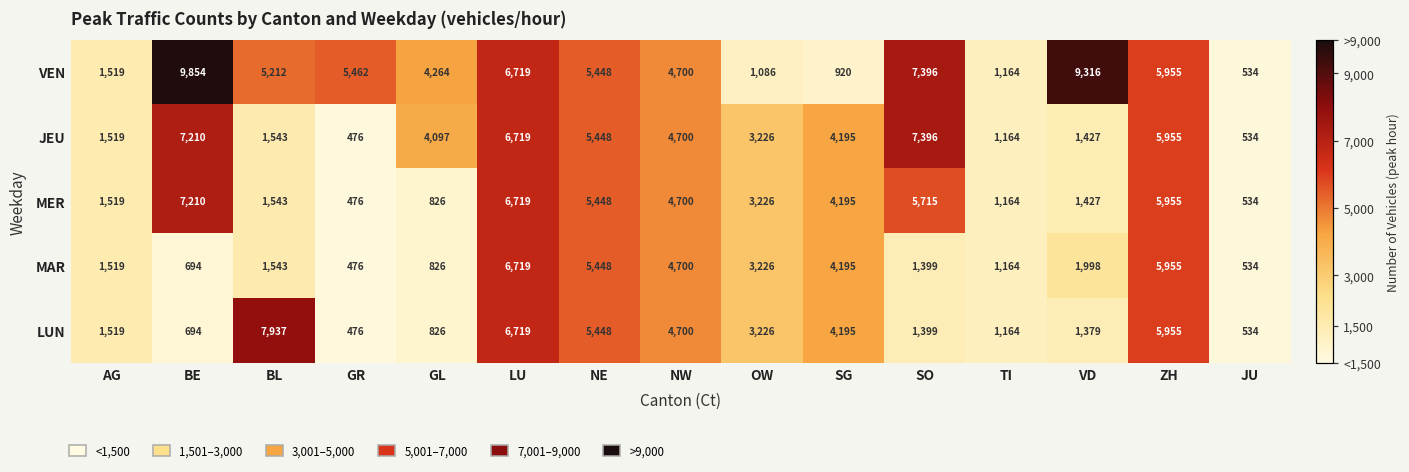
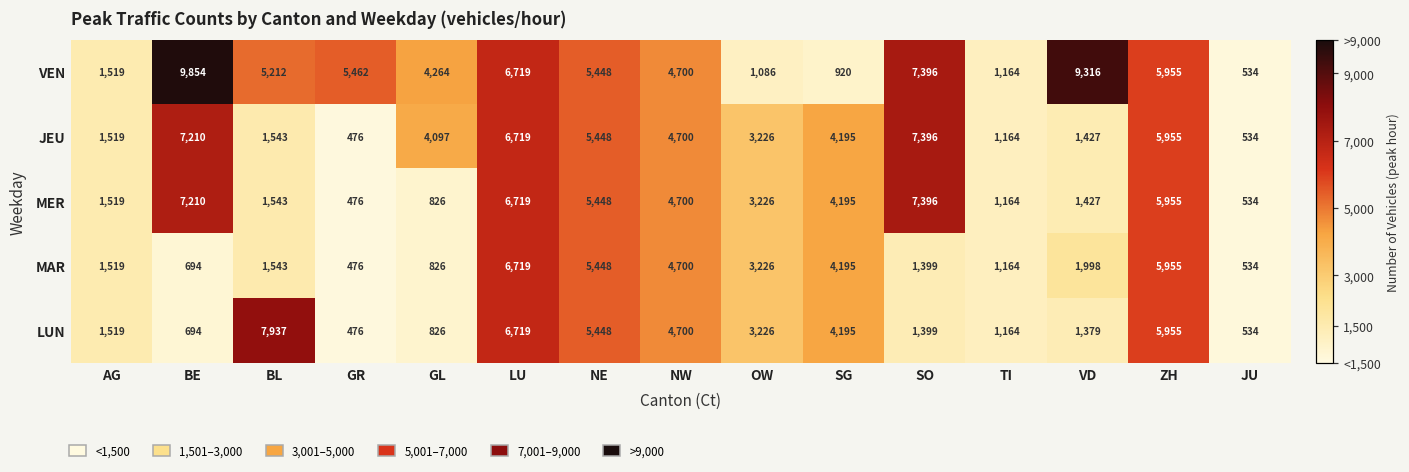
  {
    "VEN": {
      "AG": "1,519",
      "BE": "9,854",
      "BL": "5,212",
      "GR": "5,462",
      "GL": "4,264",
      "LU": "6,719",
      "NE": "5,448",
      "NW": "4,700",
      "OW": "1,086",
      "SG": "920",
      "SO": "7,396",
      "TI": "1,164",
      "VD": "9,316",
      "ZH": "5,955",
      "JU": "534"
    },
    "JEU": {
      "AG": "1,519",
      "BE": "7,210",
      "BL": "1,543",
      "GR": "476",
      "GL": "4,097",
      "LU": "6,719",
      "NE": "5,448",
      "NW": "4,700",
      "OW": "3,226",
      "SG": "4,195",
      "SO": "7,396",
      "TI": "1,164",
      "VD": "1,427",
      "ZH": "5,955",
      "JU": "534"
    },
    "MER": {
      "AG": "1,519",
      "BE": "7,210",
      "BL": "1,543",
      "GR": "476",
      "GL": "826",
      "LU": "6,719",
      "NE": "5,448",
      "NW": "4,700",
      "OW": "3,226",
      "SG": "4,195",
-     "SO": "5,715",
+     "SO": "7,396",
      "TI": "1,164",
      "VD": "1,427",
      "ZH": "5,955",
      "JU": "534"
    },
    "MAR": {
      "AG": "1,519",
      "BE": "694",
      "BL": "1,543",
      "GR": "476",
      "GL": "826",
      "LU": "6,719",
      "NE": "5,448",
      "NW": "4,700",
      "OW": "3,226",
      "SG": "4,195",
      "SO": "1,399",
      "TI": "1,164",
      "VD": "1,998",
      "ZH": "5,955",
      "JU": "534"
    },
    "LUN": {
      "AG": "1,519",
      "BE": "694",
      "BL": "7,937",
      "GR": "476",
      "GL": "826",
      "LU": "6,719",
      "NE": "5,448",
      "NW": "4,700",
      "OW": "3,226",
      "SG": "4,195",
      "SO": "1,399",
      "TI": "1,164",
      "VD": "1,379",
      "ZH": "5,955",
      "JU": "534"
    }
  }
